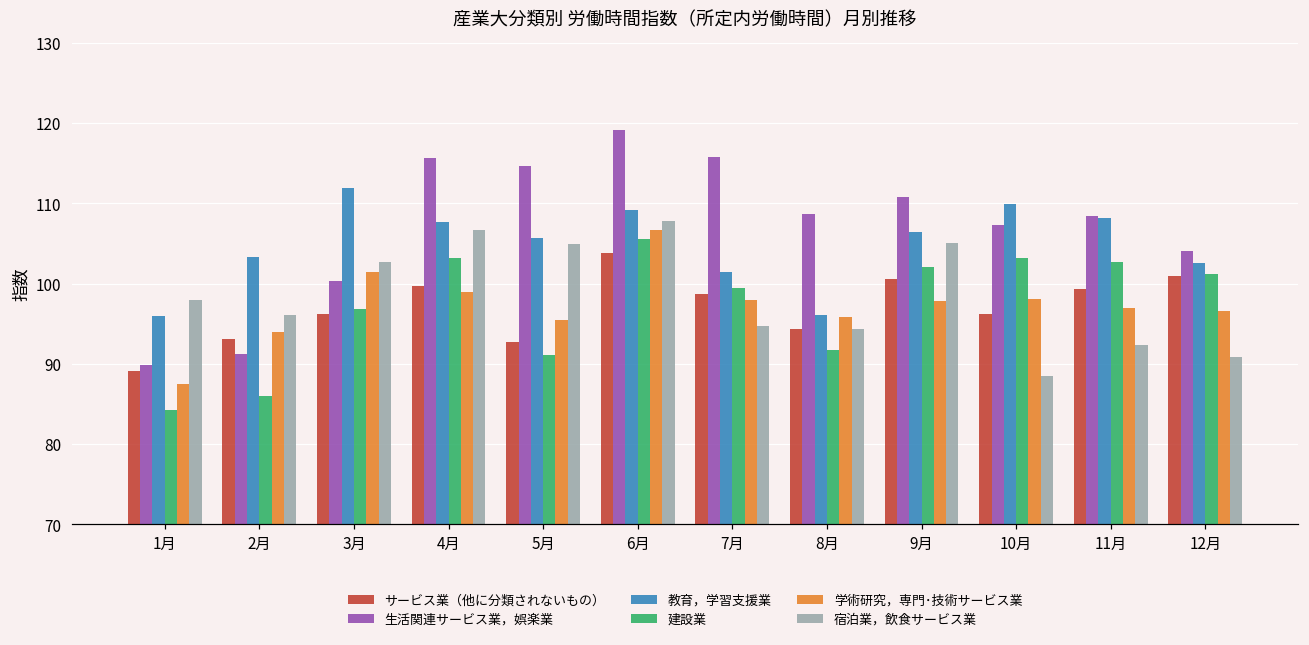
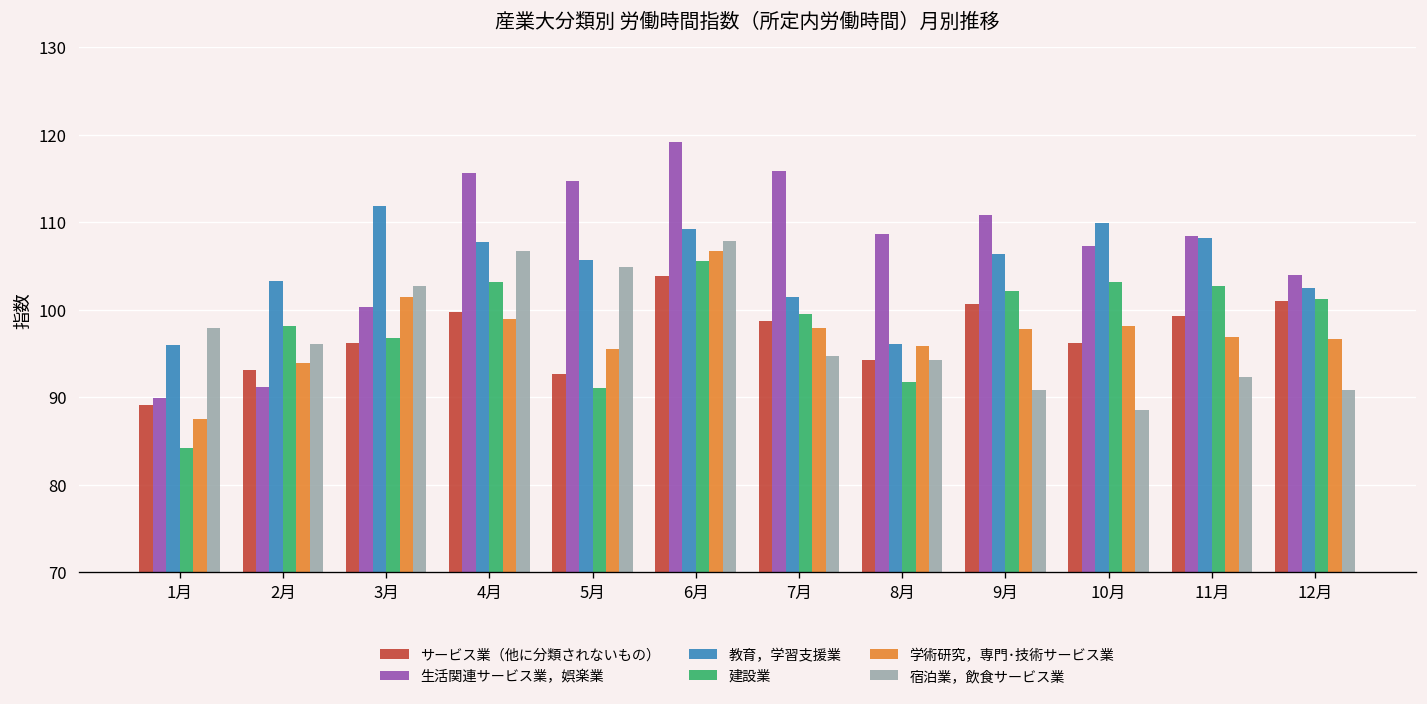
  {
    "サービス業（他に分類されないもの）": {
      "1月": 89,
      "2月": 93,
      "3月": 96,
      "4月": 100,
      "5月": 93,
      "6月": 104,
      "7月": 99,
      "8月": 94,
      "9月": 101,
      "10月": 96,
      "11月": 99,
      "12月": 101
    },
    "生活関連サービス業，娯楽業": {
      "1月": 90,
      "2月": 91,
      "3月": 100,
      "4月": 116,
      "5月": 115,
      "6月": 119,
      "7月": 116,
      "8月": 109,
      "9月": 111,
      "10月": 107,
      "11月": 108,
      "12月": 104
    },
    "教育，学習支援業": {
      "1月": 96,
      "2月": 103,
      "3月": 112,
      "4月": 108,
      "5月": 106,
      "6月": 109,
      "7月": 101,
      "8月": 96,
      "9月": 106,
      "10月": 110,
      "11月": 108,
      "12月": 103
    },
    "建設業": {
      "1月": 84,
-     "2月": 86,
+     "2月": 98,
      "3月": 97,
      "4月": 103,
      "5月": 91,
      "6月": 106,
      "7月": 100,
      "8月": 92,
      "9月": 102,
      "10月": 103,
      "11月": 103,
      "12月": 101
    },
    "学術研究，専門･技術サービス業": {
      "1月": 88,
      "2月": 94,
      "3月": 101,
      "4月": 99,
      "5月": 96,
      "6月": 107,
      "7月": 98,
      "8月": 96,
      "9月": 98,
      "10月": 98,
      "11月": 97,
      "12月": 97
    },
    "宿泊業，飲食サービス業": {
      "1月": 98,
      "2月": 96,
      "3月": 103,
      "4月": 107,
      "5月": 105,
      "6月": 108,
      "7月": 95,
      "8月": 94,
-     "9月": 105,
+     "9月": 91,
      "10月": 89,
      "11月": 92,
      "12月": 91
    }
  }
